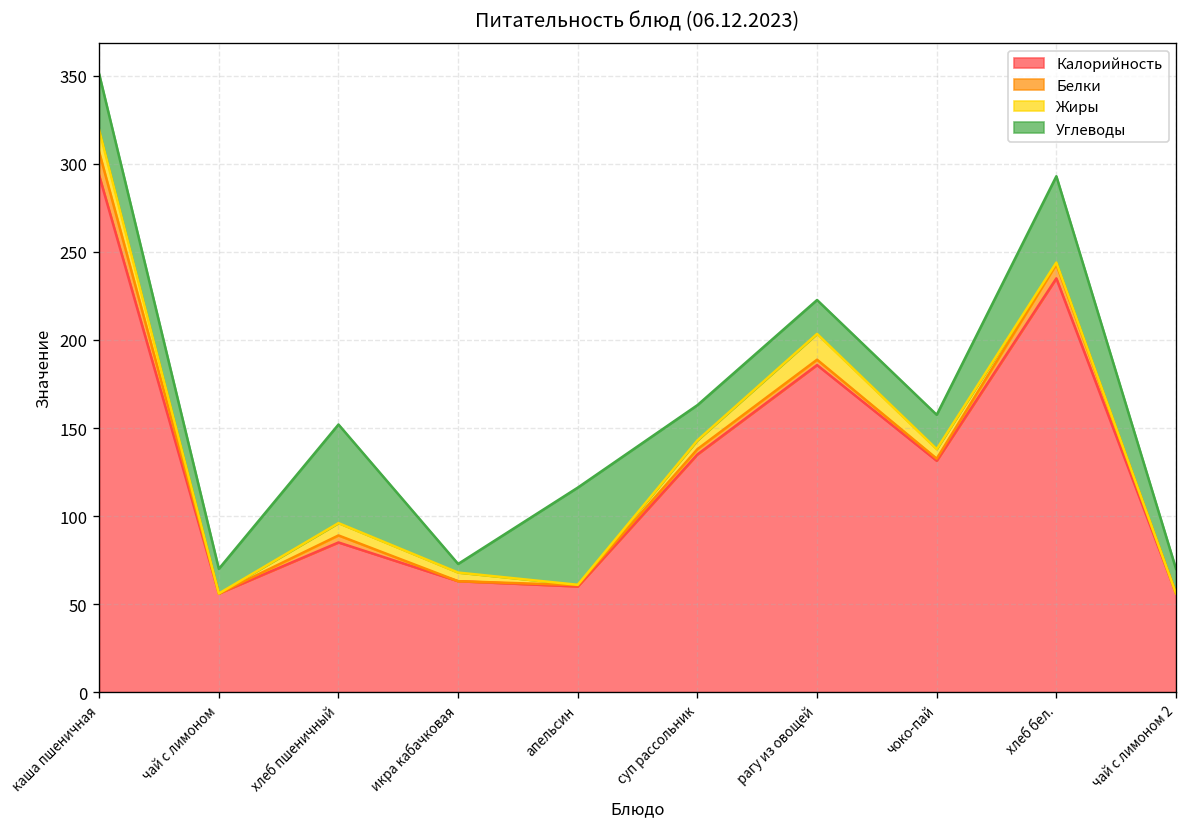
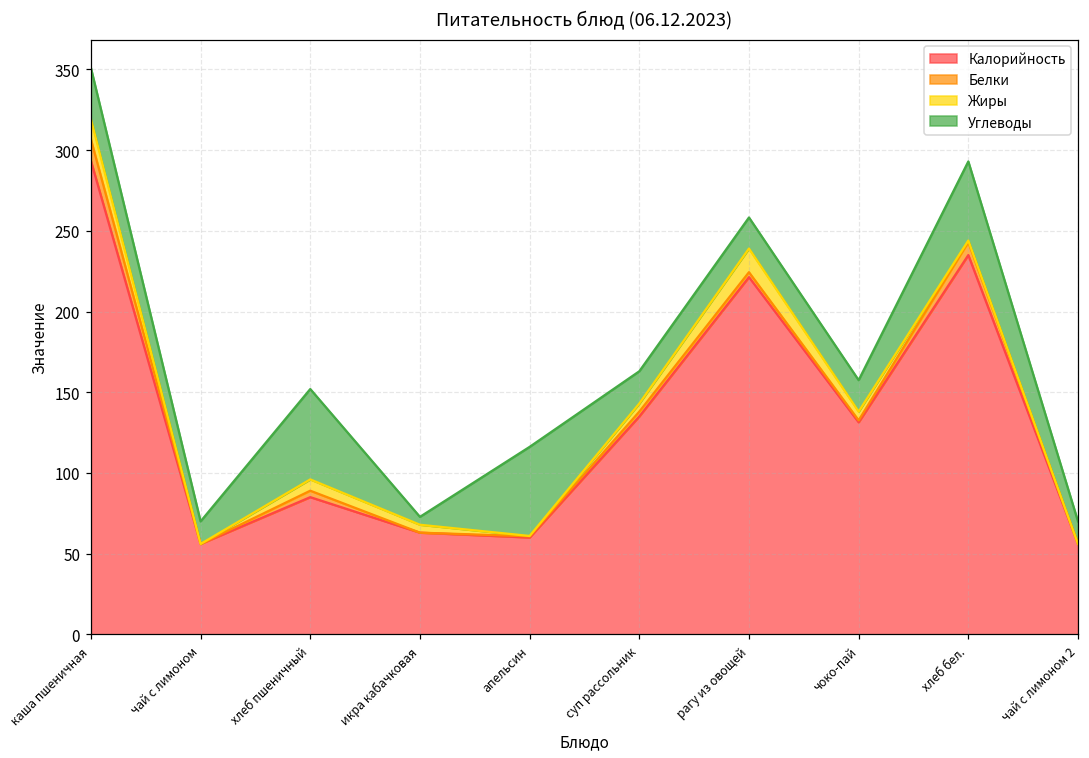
  {
    "Калорийность": {
      "каша пшеничная": 293,
      "хлеб пшеничный": 85,
      "суп рассольник": 135,
-     "рагу из овощей": 186,
+     "рагу из овощей": 221,
      "хлеб бел.": 235
    },
    "Белки": {
      "каша пшеничная": 13,
      "хлеб пшеничный": 4,
      "суп рассольник": 3,
      "рагу из овощей": 3
    },
    "Жиры": {
      "каша пшеничная": 12,
      "хлеб пшеничный": 7,
      "икра кабачковая": 5,
      "суп рассольник": 5,
      "рагу из овощей": 15,
      "чоко-пай": 5
    },
    "Углеводы": {
      "каша пшеничная": 32,
      "чай с лимоном": 14,
      "хлеб пшеничный": 56,
      "икра кабачковая": 5,
      "апельсин": 55,
      "суп рассольник": 20,
      "рагу из овощей": 19,
      "чоко-пай": 20,
      "хлеб бел.": 49,
      "чай с лимоном 2": 14
    }
  }
